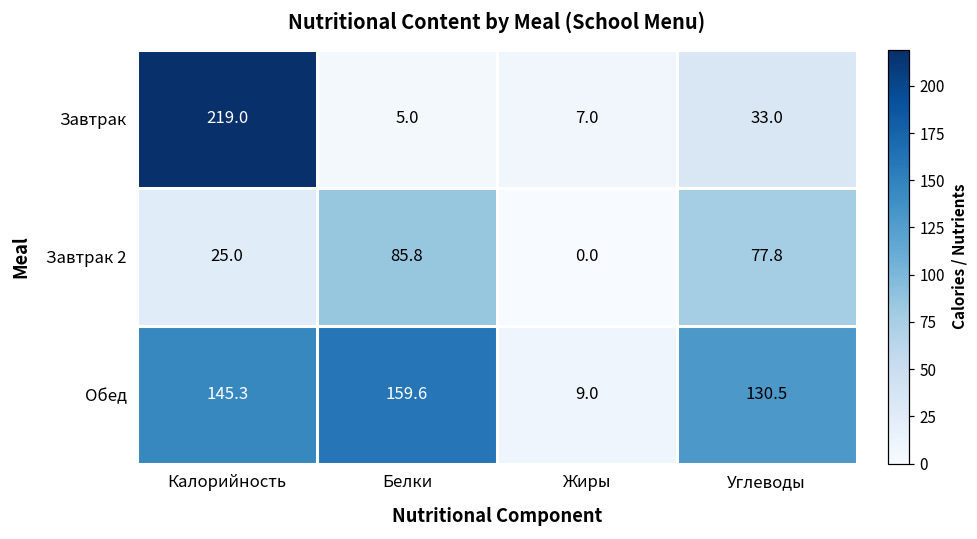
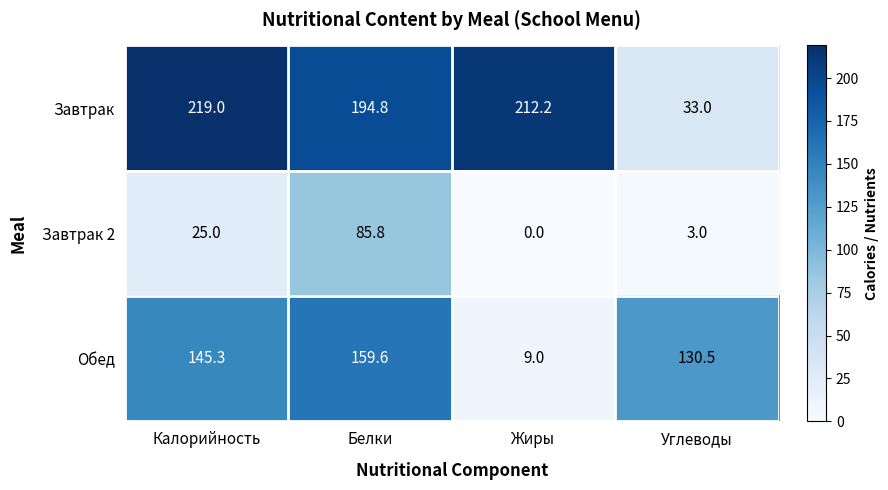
  {
    "Завтрак": {
      "Калорийность": 219.0,
-     "Белки": 5.0,
-     "Жиры": 7.0,
+     "Белки": 194.8,
+     "Жиры": 212.2,
      "Углеводы": 33.0
    },
    "Завтрак 2": {
      "Калорийность": 25.0,
      "Белки": 85.8,
      "Жиры": 0.0,
-     "Углеводы": 77.8
+     "Углеводы": 3.0
    },
    "Обед": {
      "Калорийность": 145.3,
      "Белки": 159.6,
      "Жиры": 9.0,
      "Углеводы": 130.5
    }
  }
